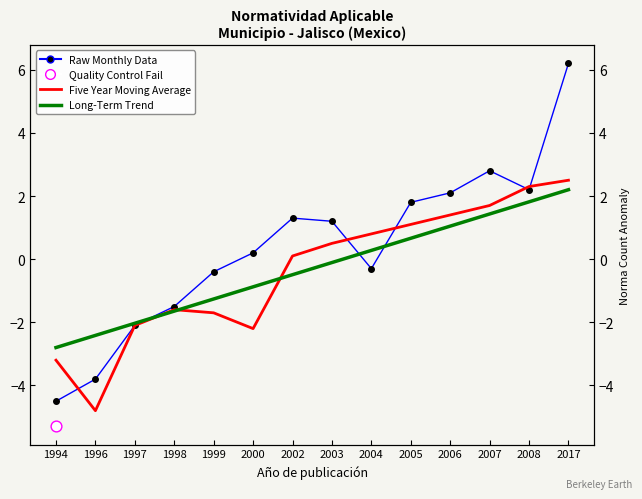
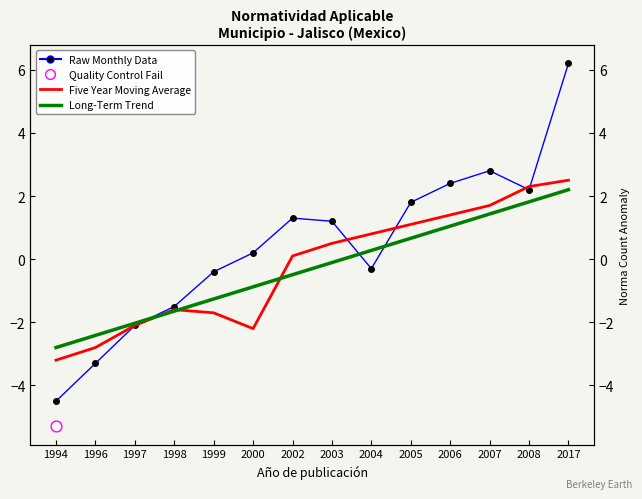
  {
    "Raw Monthly Data": {
      "1994": -4.5,
-     "1996": -3.8,
+     "1996": -3.3,
      "1998": -1.5,
      "1999": -0.4,
      "2000": 0.2,
      "2002": 1.3,
      "2003": 1.2,
      "2004": -0.3,
      "2005": 1.8,
-     "2006": 2.1,
+     "2006": 2.4,
      "2007": 2.8,
      "2008": 2.2,
      "2017": 6.2
    },
    "Five Year Moving Average": {
      "1994": -3.2,
-     "1996": -4.8,
+     "1996": -2.8,
      "1999": -1.7,
      "2000": -2.2,
      "2002": 0.1,
      "2003": 0.5,
      "2004": 0.8,
      "2005": 1.1,
      "2006": 1.4,
      "2007": 1.7,
      "2008": 2.3,
      "2017": 2.5
    },
    "Long-Term Trend": {
      "1994": -2.8,
      "1996": -2.4,
      "1999": -1.3,
      "2000": -0.9,
      "2002": -0.5,
      "2003": -0.1,
      "2004": 0.3,
      "2005": 0.7,
      "2006": 1.0,
      "2007": 1.4,
      "2008": 1.8,
      "2017": 2.2
    }
  }
